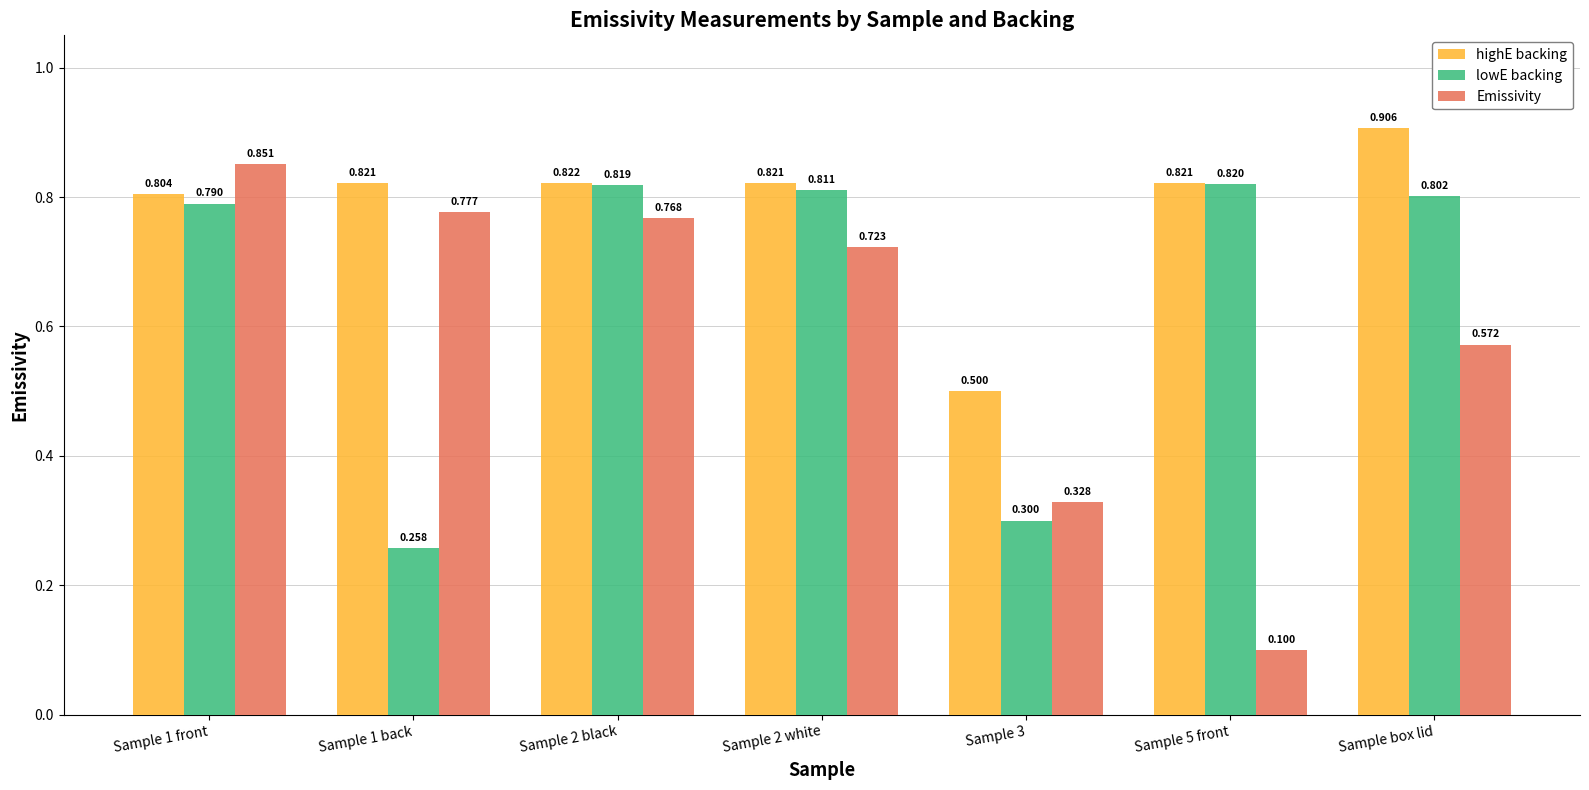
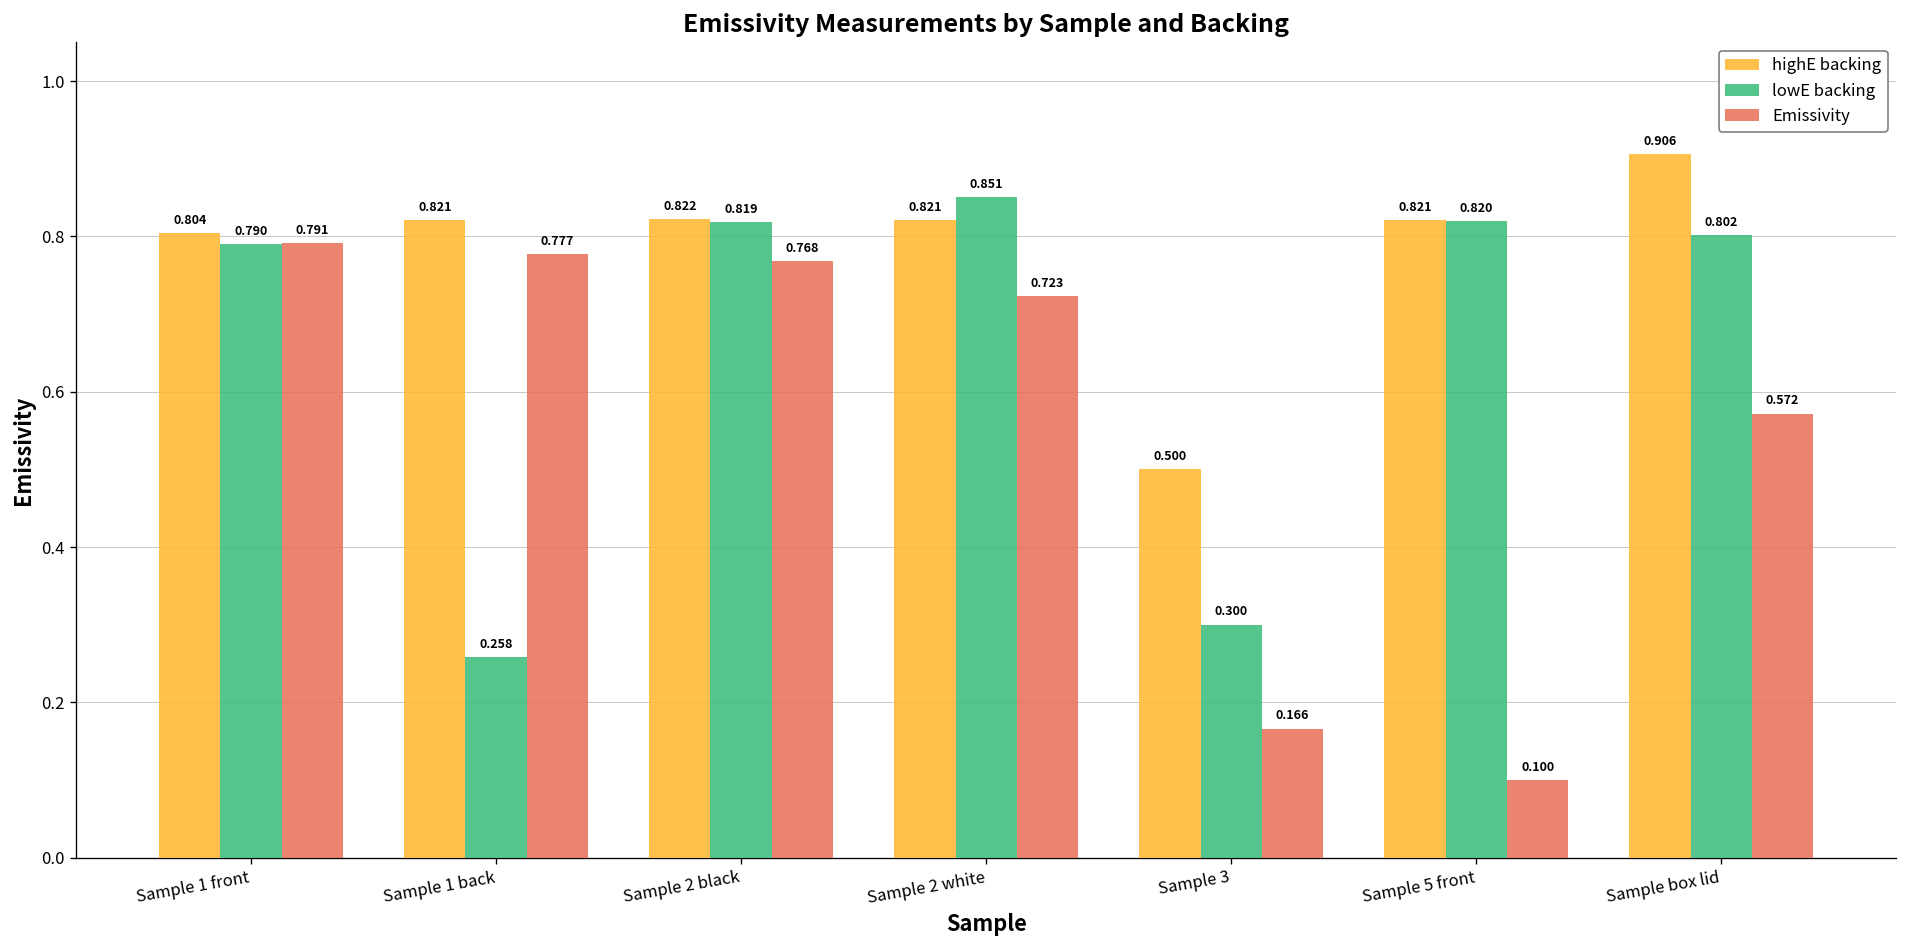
  {
    "highE backing": {
      "Sample 1 front": 0.804,
      "Sample 1 back": 0.821,
      "Sample 2 black": 0.822,
      "Sample 2 white": 0.821,
      "Sample 3": 0.500,
      "Sample 5 front": 0.821,
      "Sample box lid": 0.906
    },
    "lowE backing": {
      "Sample 1 front": 0.790,
      "Sample 1 back": 0.258,
      "Sample 2 black": 0.819,
-     "Sample 2 white": 0.811,
+     "Sample 2 white": 0.851,
      "Sample 3": 0.300,
      "Sample 5 front": 0.820,
      "Sample box lid": 0.802
    },
    "Emissivity": {
-     "Sample 1 front": 0.851,
+     "Sample 1 front": 0.791,
      "Sample 1 back": 0.777,
      "Sample 2 black": 0.768,
      "Sample 2 white": 0.723,
-     "Sample 3": 0.328,
+     "Sample 3": 0.166,
      "Sample 5 front": 0.100,
      "Sample box lid": 0.572
    }
  }
